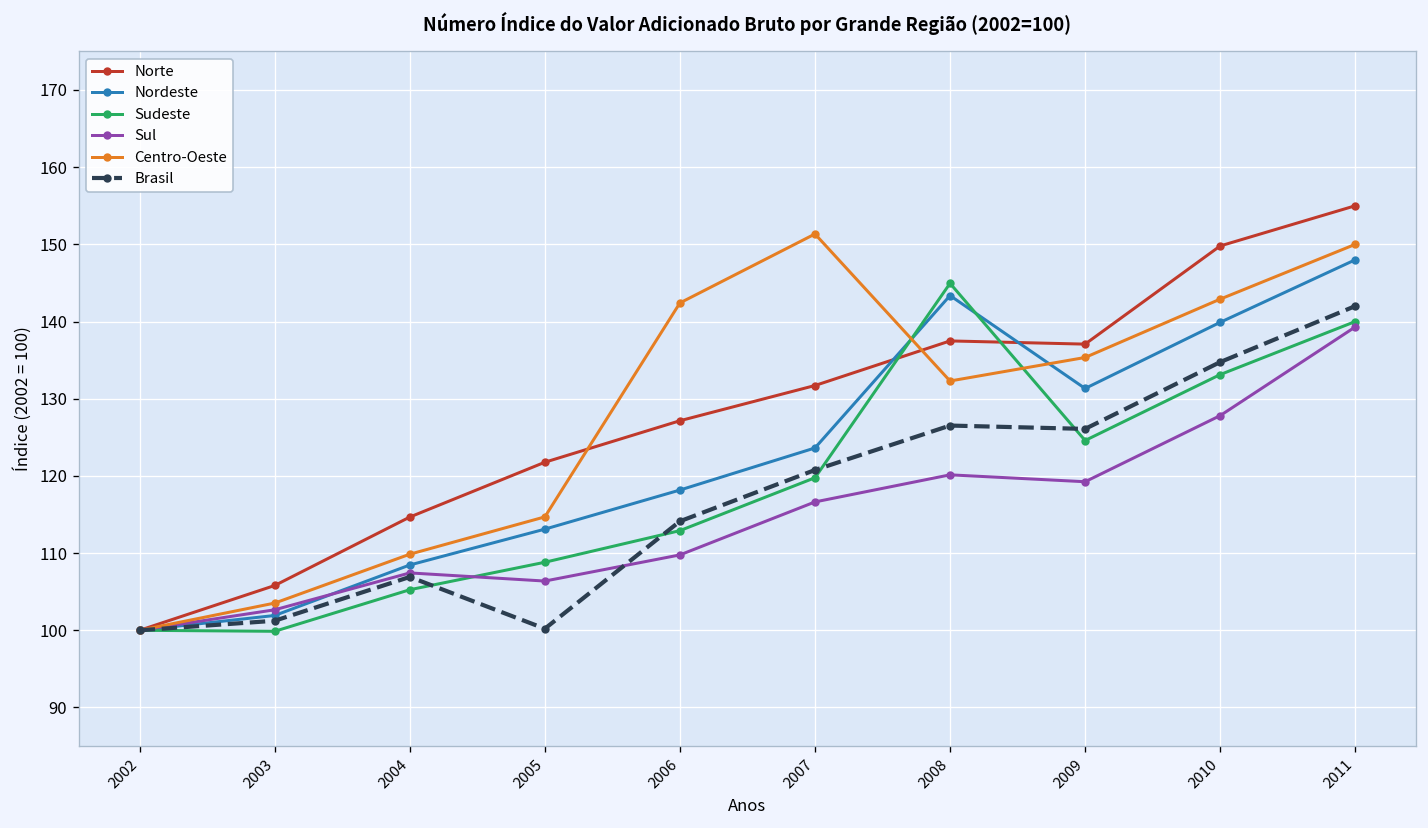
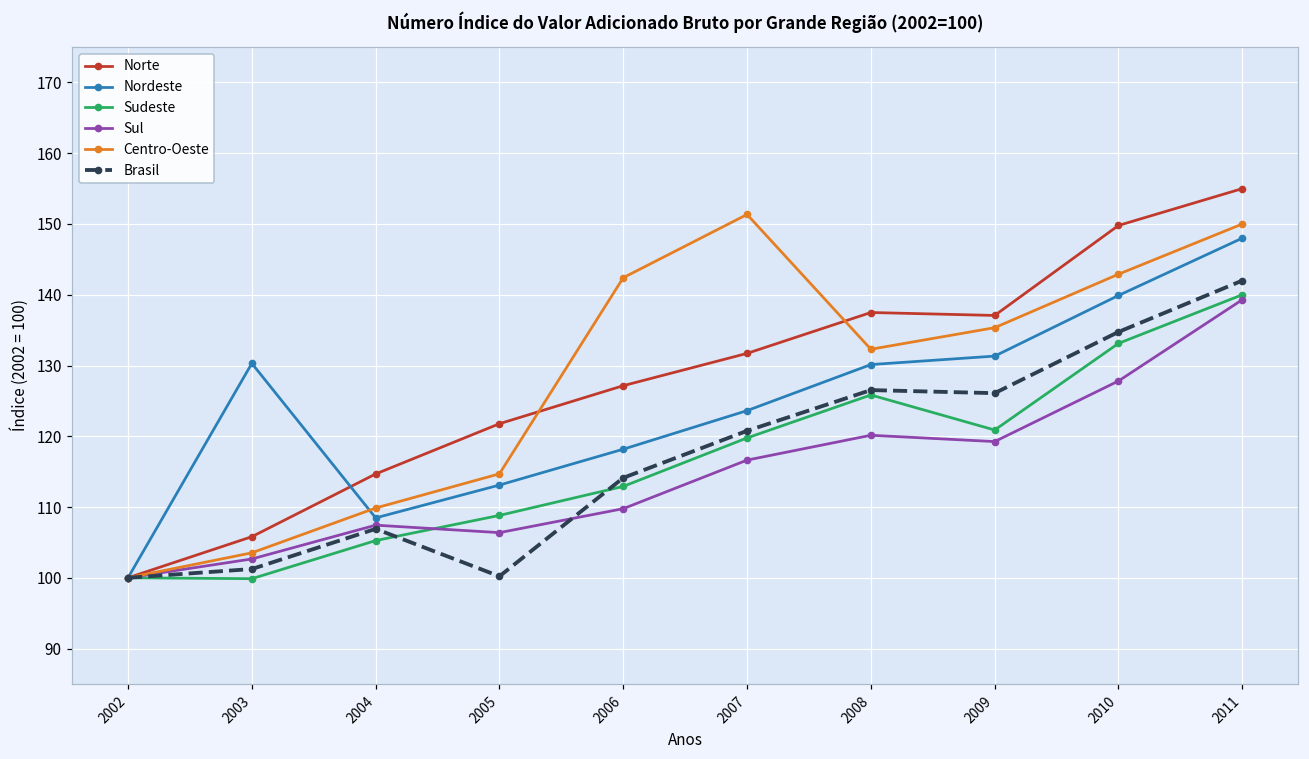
  {
    "Norte": {
      "2003": 106,
      "2004": 115,
      "2005": 122,
      "2006": 127,
      "2007": 132,
      "2008": 137,
      "2009": 137,
      "2010": 150,
      "2011": 155
    },
    "Nordeste": {
-     "2003": 102,
+     "2003": 130,
      "2004": 108,
      "2005": 113,
      "2006": 118,
      "2007": 124,
-     "2008": 143,
+     "2008": 130,
      "2009": 131,
      "2010": 140,
      "2011": 148
    },
    "Sudeste": {
      "2003": 100,
      "2004": 105,
      "2005": 109,
      "2006": 113,
      "2007": 120,
-     "2008": 145,
-     "2009": 125,
+     "2008": 126,
+     "2009": 121,
      "2010": 133,
      "2011": 140
    },
    "Sul": {
      "2003": 103,
      "2004": 107,
      "2005": 106,
      "2006": 110,
      "2007": 117,
      "2008": 120,
      "2009": 119,
      "2010": 128,
      "2011": 139
    },
    "Centro-Oeste": {
      "2003": 104,
      "2004": 110,
      "2005": 115,
      "2006": 142,
      "2007": 151,
      "2008": 132,
      "2009": 135,
      "2010": 143,
      "2011": 150
    },
    "Brasil": {
      "2003": 101,
      "2004": 107,
      "2005": 100,
      "2006": 114,
      "2007": 121,
      "2008": 127,
      "2009": 126,
      "2010": 135,
      "2011": 142
    }
  }
